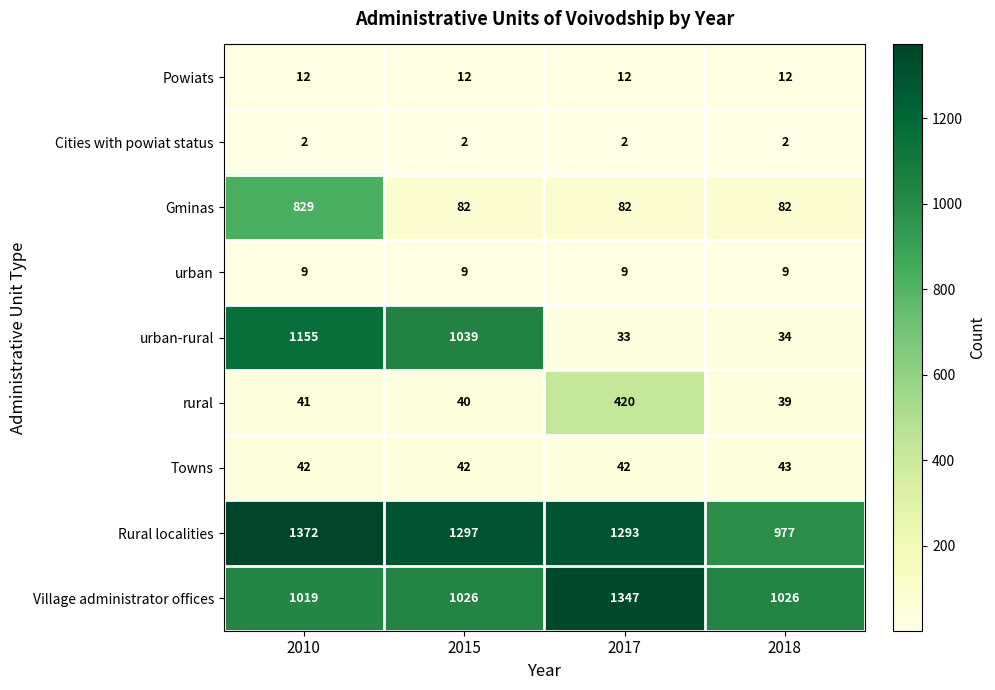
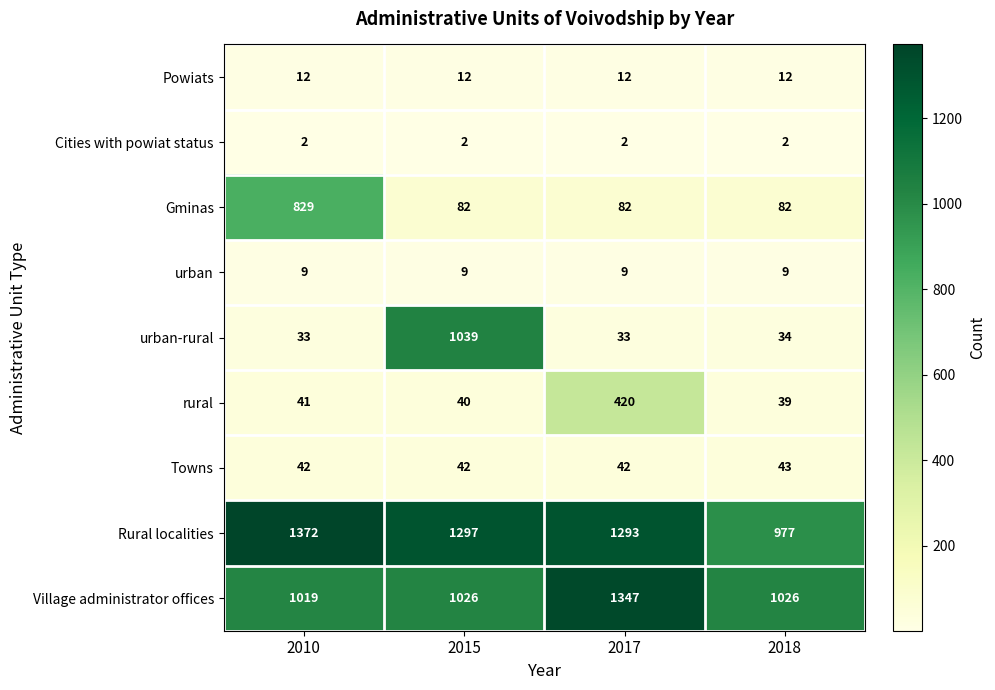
  {
    "Powiats": {
      "2010": 12,
      "2015": 12,
      "2017": 12,
      "2018": 12
    },
    "Cities with powiat status": {
      "2010": 2,
      "2015": 2,
      "2017": 2,
      "2018": 2
    },
    "Gminas": {
      "2010": 829,
      "2015": 82,
      "2017": 82,
      "2018": 82
    },
    "urban": {
      "2010": 9,
      "2015": 9,
      "2017": 9,
      "2018": 9
    },
    "urban-rural": {
-     "2010": 1155,
+     "2010": 33,
      "2015": 1039,
      "2017": 33,
      "2018": 34
    },
    "rural": {
      "2010": 41,
      "2015": 40,
      "2017": 420,
      "2018": 39
    },
    "Towns": {
      "2010": 42,
      "2015": 42,
      "2017": 42,
      "2018": 43
    },
    "Rural localities": {
      "2010": 1372,
      "2015": 1297,
      "2017": 1293,
      "2018": 977
    },
    "Village administrator offices": {
      "2010": 1019,
      "2015": 1026,
      "2017": 1347,
      "2018": 1026
    }
  }
